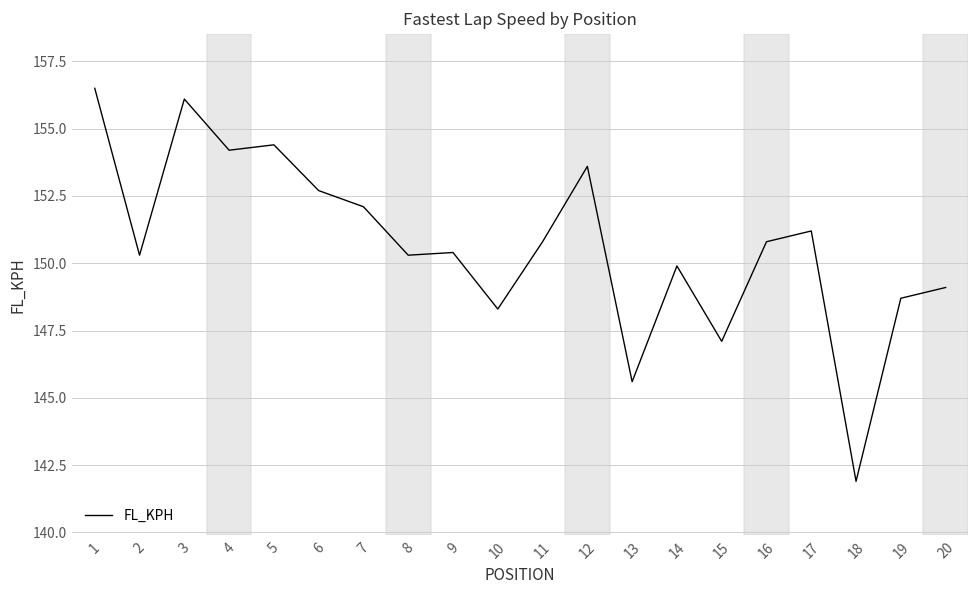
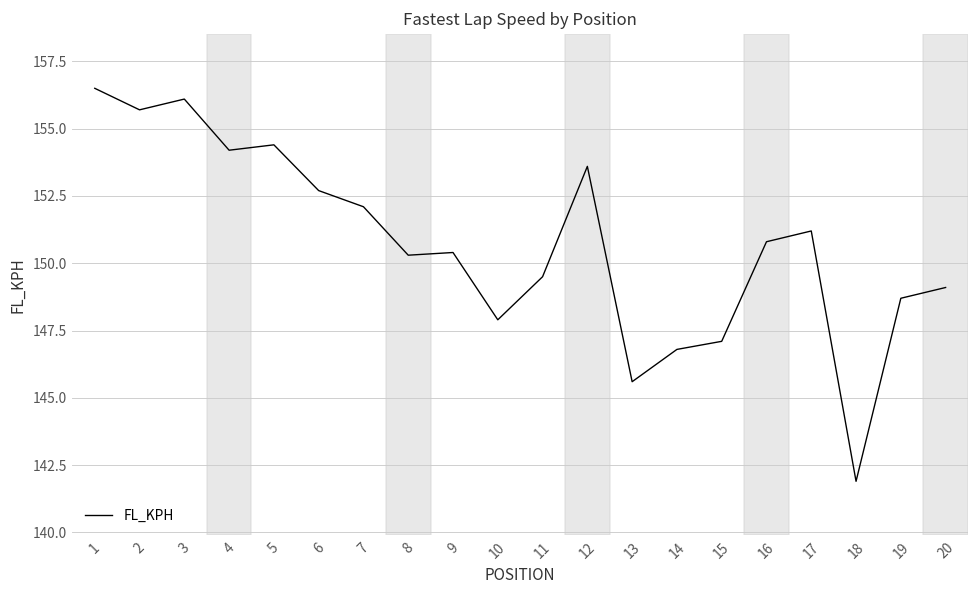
  {
    "1": 156.5,
-   "2": 150.3,
+   "2": 155.7,
    "3": 156.1,
    "4": 154.2,
    "5": 154.4,
    "6": 152.7,
    "7": 152.1,
    "8": 150.3,
    "9": 150.4,
-   "10": 148.3,
-   "11": 150.8,
+   "10": 147.9,
+   "11": 149.5,
    "12": 153.6,
    "13": 145.6,
-   "14": 149.9,
+   "14": 146.8,
    "15": 147.1,
    "16": 150.8,
    "17": 151.2,
    "18": 141.9,
    "19": 148.7,
    "20": 149.1
  }
